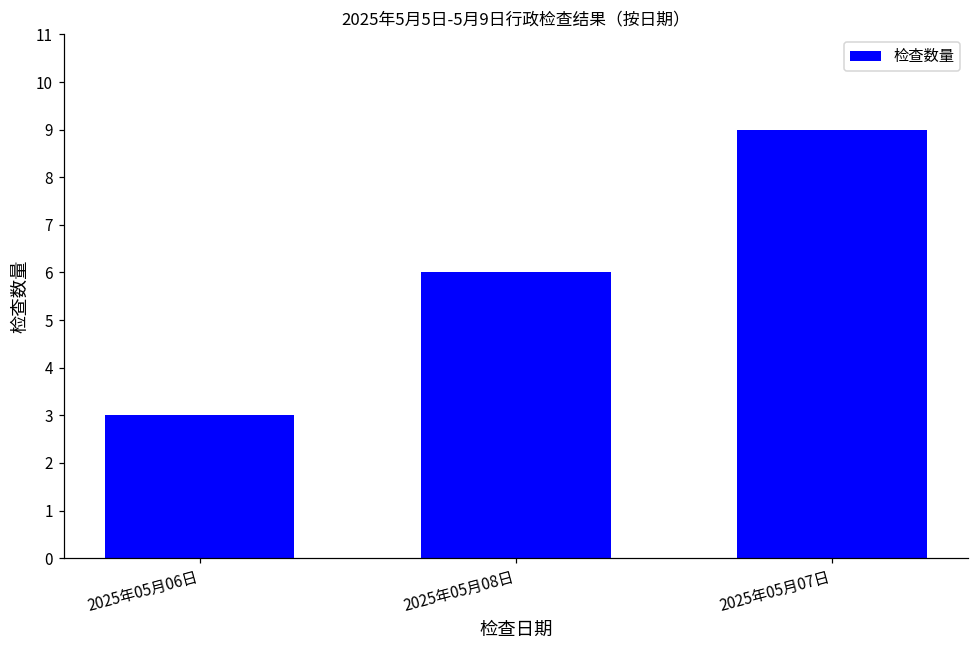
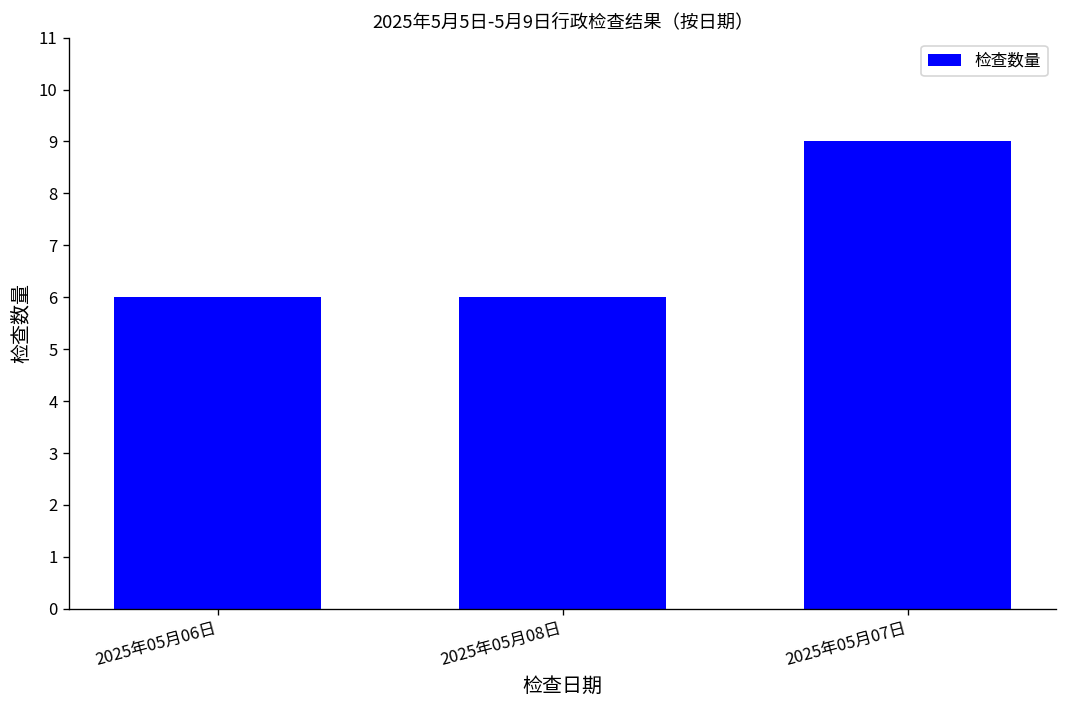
  {
-   "2025年05月06日": 3,
+   "2025年05月06日": 6,
    "2025年05月08日": 6,
    "2025年05月07日": 9
  }
